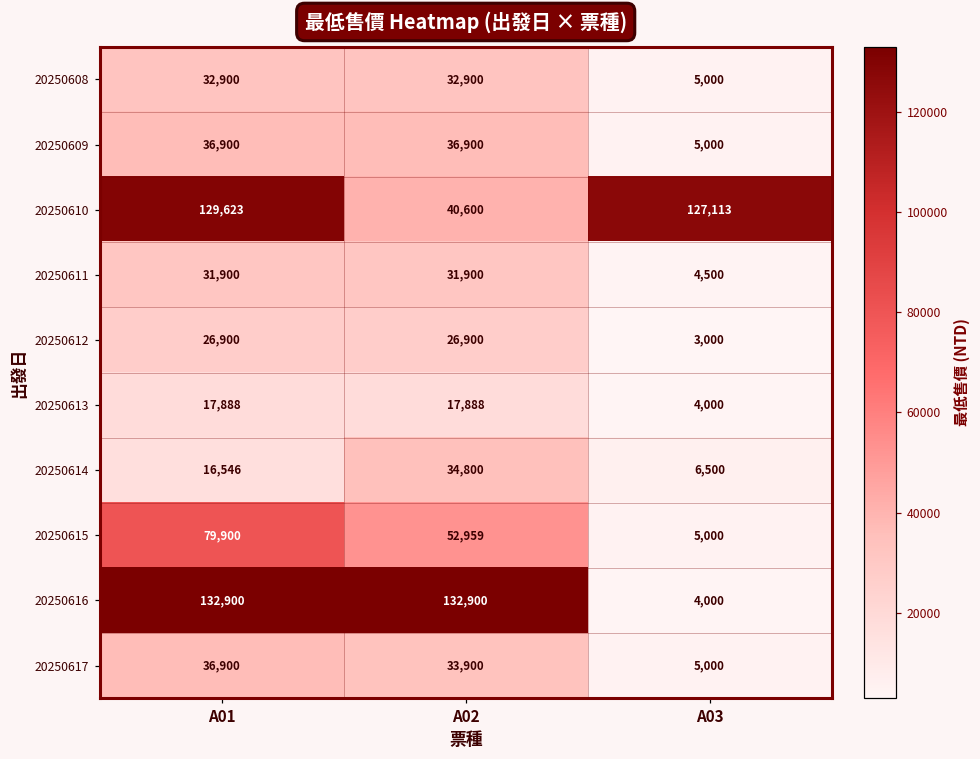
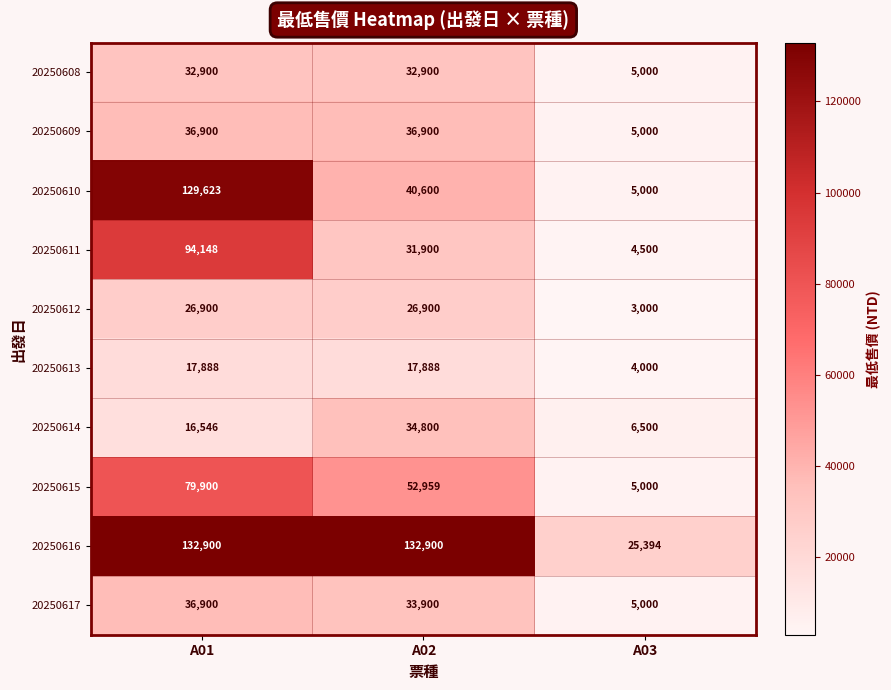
  {
    "20250608": {
      "A01": "32,900",
      "A02": "32,900",
      "A03": "5,000"
    },
    "20250609": {
      "A01": "36,900",
      "A02": "36,900",
      "A03": "5,000"
    },
    "20250610": {
      "A01": "129,623",
      "A02": "40,600",
-     "A03": "127,113"
+     "A03": "5,000"
    },
    "20250611": {
-     "A01": "31,900",
+     "A01": "94,148",
      "A02": "31,900",
      "A03": "4,500"
    },
    "20250612": {
      "A01": "26,900",
      "A02": "26,900",
      "A03": "3,000"
    },
    "20250613": {
      "A01": "17,888",
      "A02": "17,888",
      "A03": "4,000"
    },
    "20250614": {
      "A01": "16,546",
      "A02": "34,800",
      "A03": "6,500"
    },
    "20250615": {
      "A01": "79,900",
      "A02": "52,959",
      "A03": "5,000"
    },
    "20250616": {
      "A01": "132,900",
      "A02": "132,900",
-     "A03": "4,000"
+     "A03": "25,394"
    },
    "20250617": {
      "A01": "36,900",
      "A02": "33,900",
      "A03": "5,000"
    }
  }
